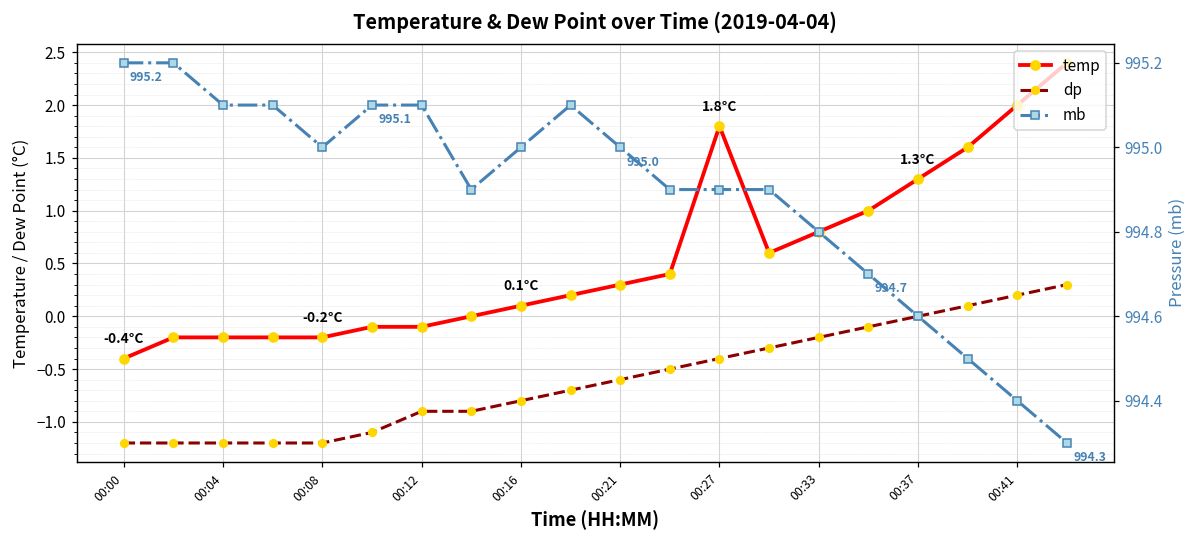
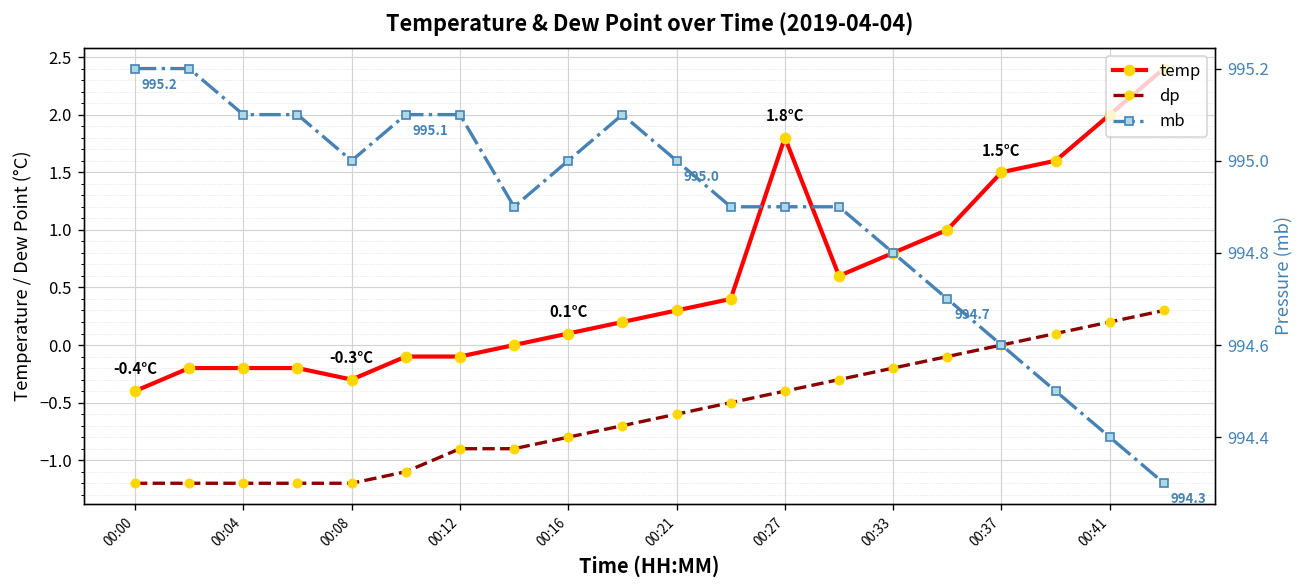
  {
    "temp": {
      "00:00": "-0.4°C",
-     "00:08": "-0.2°C",
+     "00:08": "-0.3°C",
      "00:16": "0.1°C",
      "00:27": "1.8°C",
-     "00:37": "1.3°C"
+     "00:37": "1.5°C"
    },
    "mb": {
      "00:00": "995.2",
      "00:21": "995.0"
    }
  }
